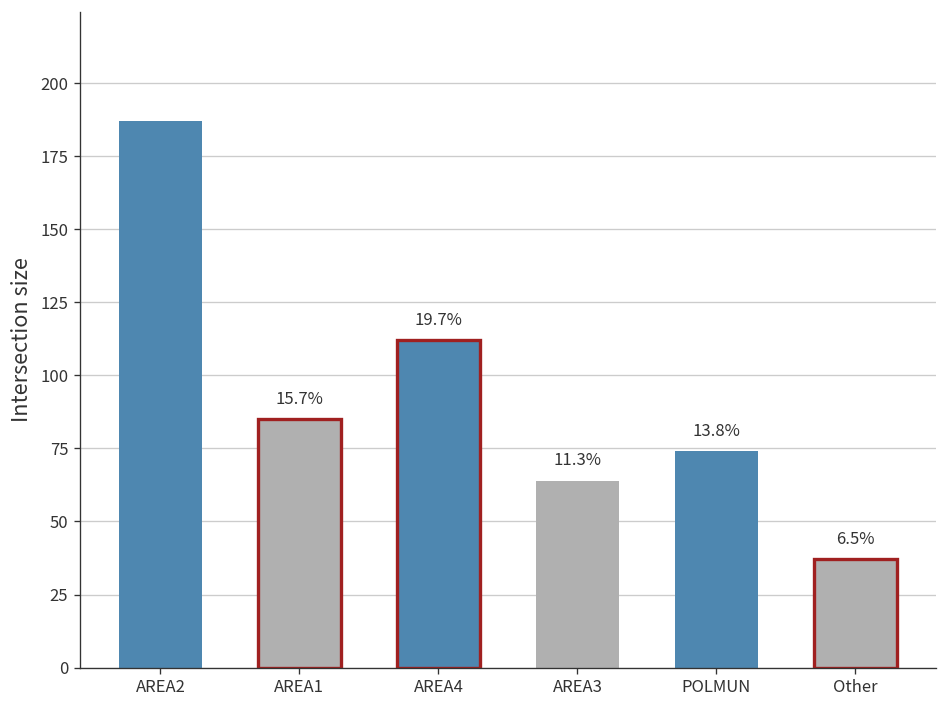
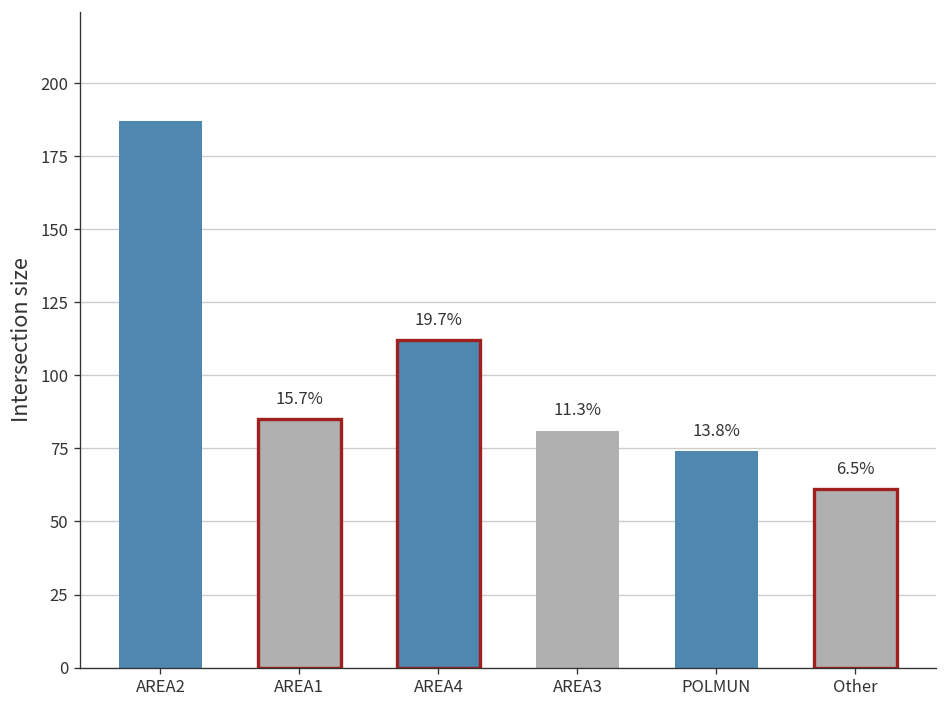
  {
    "AREA2": 187,
-   "AREA3": 64,
-   "Other": 37
+   "AREA3": 81,
+   "Other": 61
  }
